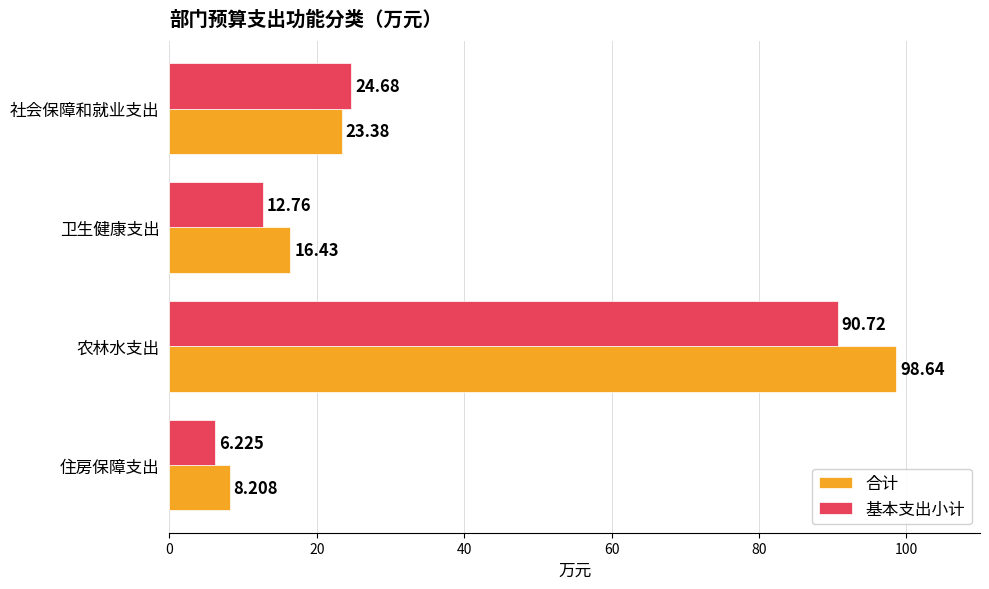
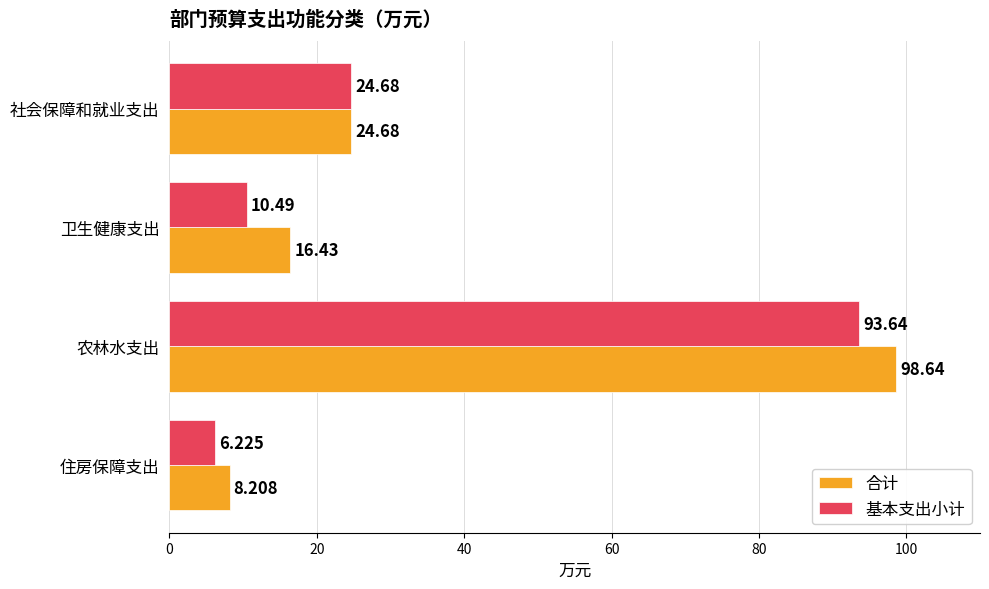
  {
    "合计": {
-     "社会保障和就业支出": 23.38,
+     "社会保障和就业支出": 24.68,
      "卫生健康支出": 16.43,
      "农林水支出": 98.64,
      "住房保障支出": 8.208
    },
    "基本支出小计": {
      "社会保障和就业支出": 24.68,
-     "卫生健康支出": 12.76,
-     "农林水支出": 90.72,
+     "卫生健康支出": 10.49,
+     "农林水支出": 93.64,
      "住房保障支出": 6.225
    }
  }
